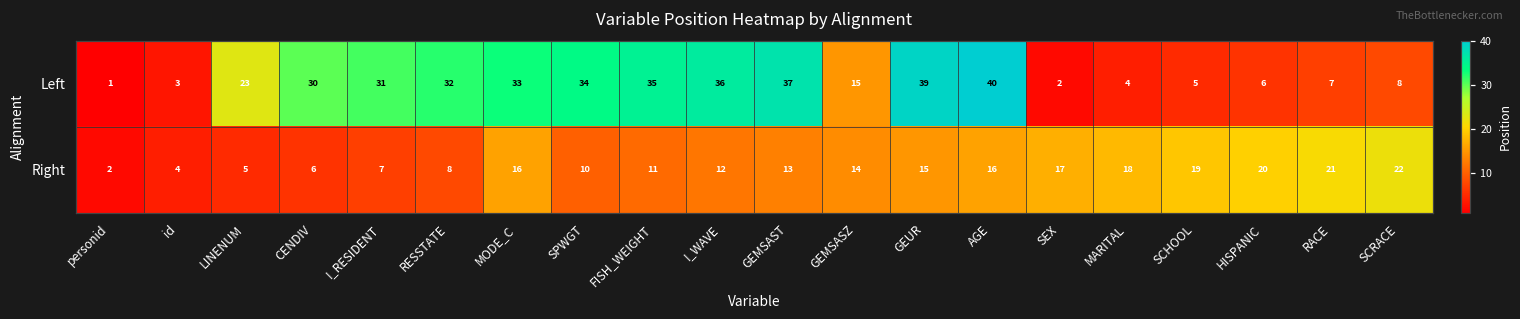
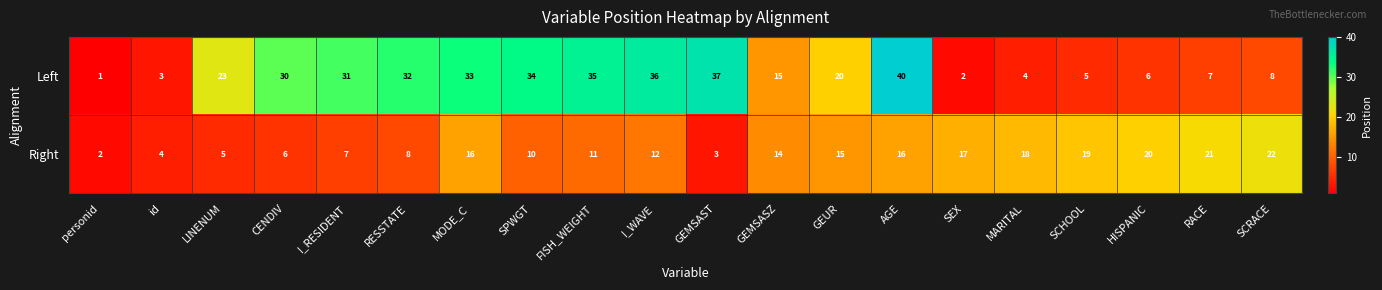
  {
    "Left": {
      "personid": 1,
      "id": 3,
      "LINENUM": 23,
      "CENDIV": 30,
      "I_RESIDENT": 31,
      "RESSTATE": 32,
      "MODE_C": 33,
      "SPWGT": 34,
      "FISH_WEIGHT": 35,
      "I_WAVE": 36,
      "GEMSAST": 37,
      "GEMSASZ": 15,
-     "GEUR": 39,
+     "GEUR": 20,
      "AGE": 40,
      "SEX": 2,
      "MARITAL": 4,
      "SCHOOL": 5,
      "HISPANIC": 6,
      "RACE": 7,
      "SCRACE": 8
    },
    "Right": {
      "personid": 2,
      "id": 4,
      "LINENUM": 5,
      "CENDIV": 6,
      "I_RESIDENT": 7,
      "RESSTATE": 8,
      "MODE_C": 16,
      "SPWGT": 10,
      "FISH_WEIGHT": 11,
      "I_WAVE": 12,
-     "GEMSAST": 13,
+     "GEMSAST": 3,
      "GEMSASZ": 14,
      "GEUR": 15,
      "AGE": 16,
      "SEX": 17,
      "MARITAL": 18,
      "SCHOOL": 19,
      "HISPANIC": 20,
      "RACE": 21,
      "SCRACE": 22
    }
  }
